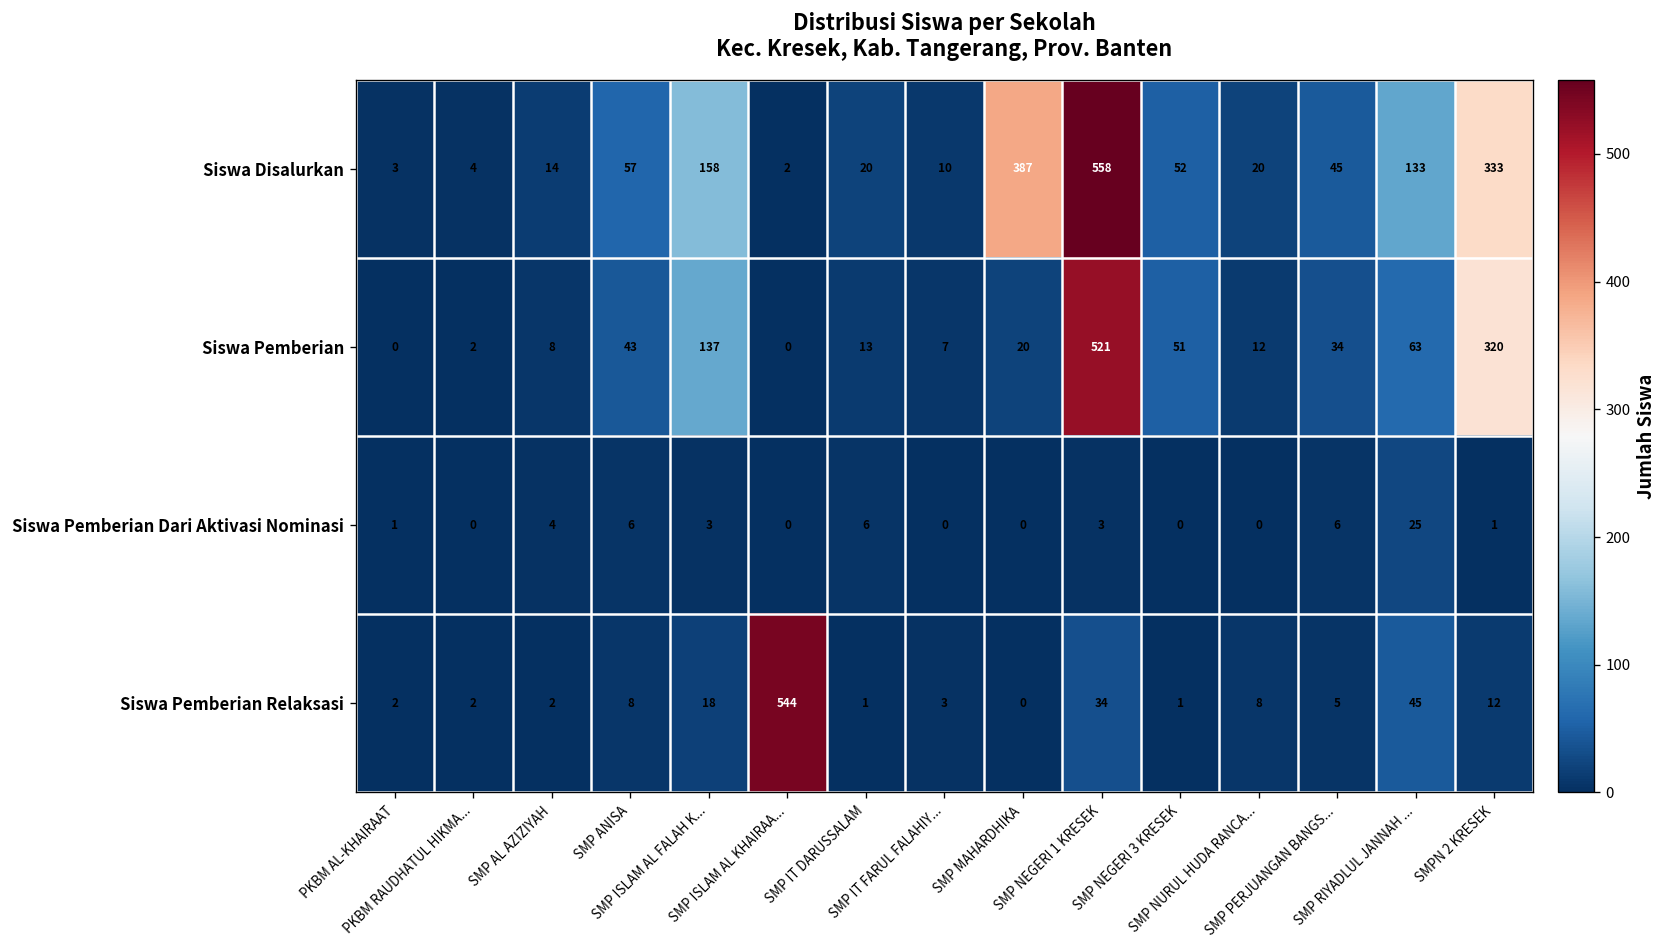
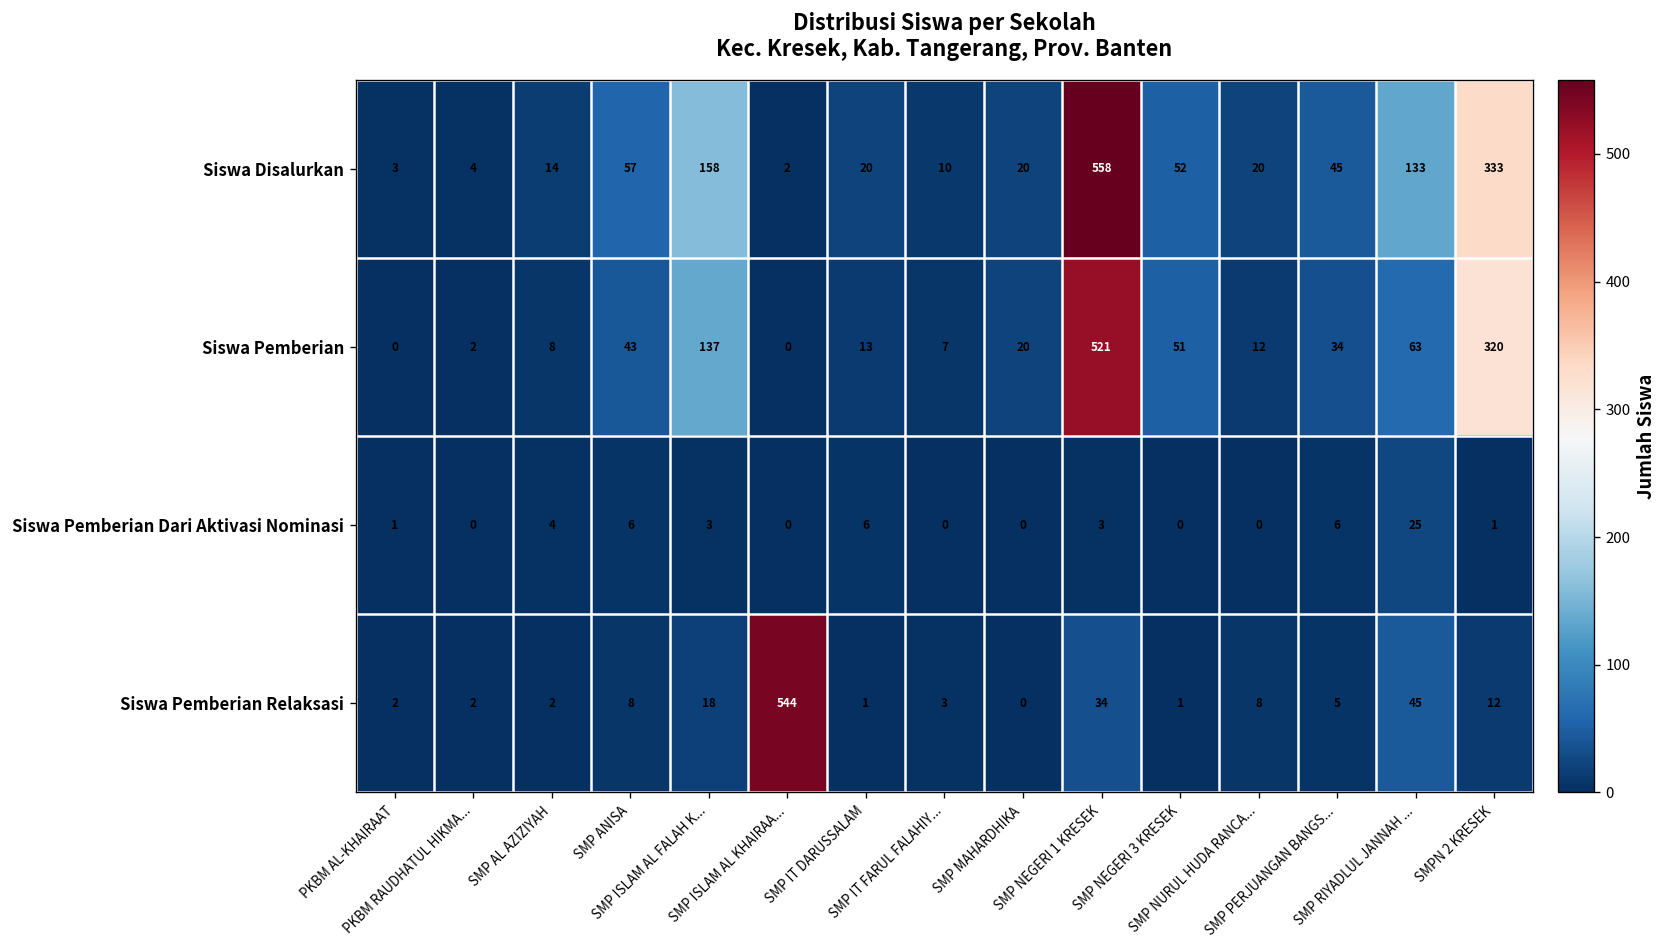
  {
    "Siswa Disalurkan": {
      "PKBM AL-KHAIRAAT": 3,
      "PKBM RAUDHATUL HIKMA...": 4,
      "SMP AL AZIZIYAH": 14,
      "SMP ANISA": 57,
      "SMP ISLAM AL FALAH K...": 158,
      "SMP ISLAM AL KHAIRAA...": 2,
      "SMP IT DARUSSALAM": 20,
      "SMP IT FARUL FALAHIY...": 10,
-     "SMP MAHARDHIKA": 387,
+     "SMP MAHARDHIKA": 20,
      "SMP NEGERI 1 KRESEK": 558,
      "SMP NEGERI 3 KRESEK": 52,
      "SMP NURUL HUDA RANCA...": 20,
      "SMP PERJUANGAN BANGS...": 45,
      "SMP RIYADLUL JANNAH ...": 133,
      "SMPN 2 KRESEK": 333
    },
    "Siswa Pemberian": {
      "PKBM AL-KHAIRAAT": 0,
      "PKBM RAUDHATUL HIKMA...": 2,
      "SMP AL AZIZIYAH": 8,
      "SMP ANISA": 43,
      "SMP ISLAM AL FALAH K...": 137,
      "SMP ISLAM AL KHAIRAA...": 0,
      "SMP IT DARUSSALAM": 13,
      "SMP IT FARUL FALAHIY...": 7,
      "SMP MAHARDHIKA": 20,
      "SMP NEGERI 1 KRESEK": 521,
      "SMP NEGERI 3 KRESEK": 51,
      "SMP NURUL HUDA RANCA...": 12,
      "SMP PERJUANGAN BANGS...": 34,
      "SMP RIYADLUL JANNAH ...": 63,
      "SMPN 2 KRESEK": 320
    },
    "Siswa Pemberian Dari Aktivasi Nominasi": {
      "PKBM AL-KHAIRAAT": 1,
      "PKBM RAUDHATUL HIKMA...": 0,
      "SMP AL AZIZIYAH": 4,
      "SMP ANISA": 6,
      "SMP ISLAM AL FALAH K...": 3,
      "SMP ISLAM AL KHAIRAA...": 0,
      "SMP IT DARUSSALAM": 6,
      "SMP IT FARUL FALAHIY...": 0,
      "SMP MAHARDHIKA": 0,
      "SMP NEGERI 1 KRESEK": 3,
      "SMP NEGERI 3 KRESEK": 0,
      "SMP NURUL HUDA RANCA...": 0,
      "SMP PERJUANGAN BANGS...": 6,
      "SMP RIYADLUL JANNAH ...": 25,
      "SMPN 2 KRESEK": 1
    },
    "Siswa Pemberian Relaksasi": {
      "PKBM AL-KHAIRAAT": 2,
      "PKBM RAUDHATUL HIKMA...": 2,
      "SMP AL AZIZIYAH": 2,
      "SMP ANISA": 8,
      "SMP ISLAM AL FALAH K...": 18,
      "SMP ISLAM AL KHAIRAA...": 544,
      "SMP IT DARUSSALAM": 1,
      "SMP IT FARUL FALAHIY...": 3,
      "SMP MAHARDHIKA": 0,
      "SMP NEGERI 1 KRESEK": 34,
      "SMP NEGERI 3 KRESEK": 1,
      "SMP NURUL HUDA RANCA...": 8,
      "SMP PERJUANGAN BANGS...": 5,
      "SMP RIYADLUL JANNAH ...": 45,
      "SMPN 2 KRESEK": 12
    }
  }
